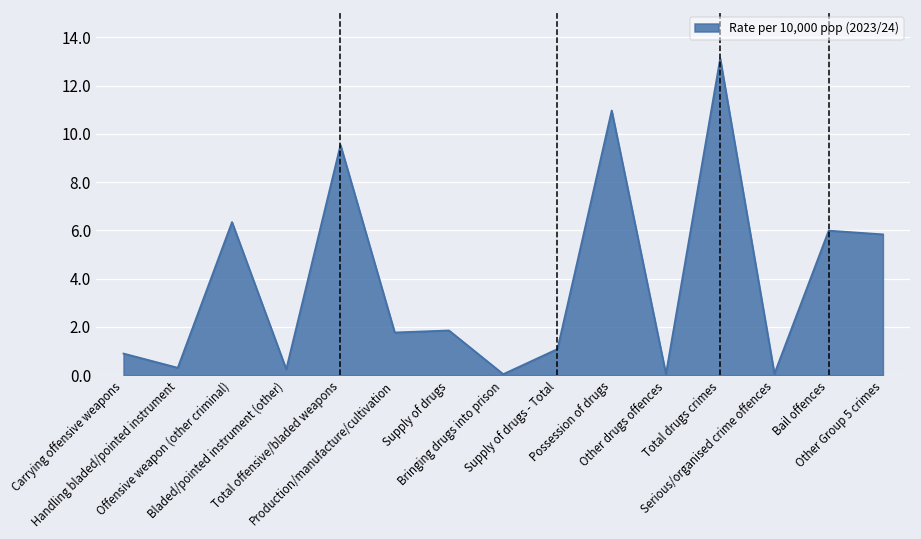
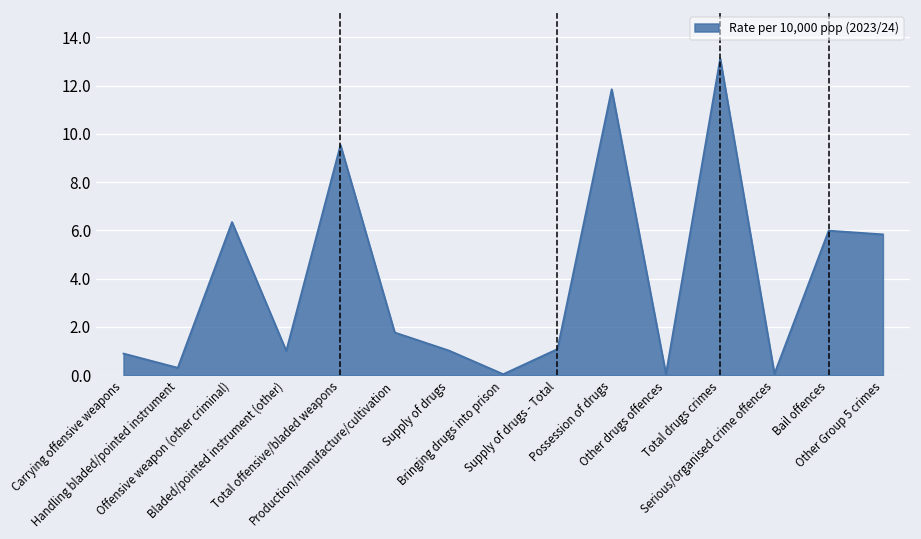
  {
    "Carrying offensive weapons": 0.9,
    "Handling bladed/pointed instrument": 0.3,
    "Offensive weapon (other criminal)": 6.3,
-   "Bladed/pointed instrument (other)": 0.2,
+   "Bladed/pointed instrument (other)": 1.0,
    "Total offensive/bladed weapons": 9.5,
    "Production/manufacture/cultivation": 1.8,
-   "Supply of drugs": 1.9,
+   "Supply of drugs": 1.0,
    "Bringing drugs into prison": 0.0,
    "Supply of drugs - Total": 1.1,
-   "Possession of drugs": 11.0,
+   "Possession of drugs": 11.9,
    "Other drugs offences": 0.0,
    "Total drugs crimes": 13.1,
    "Serious/organised crime offences": 0.1,
    "Bail offences": 6.0,
    "Other Group 5 crimes": 5.8
  }
